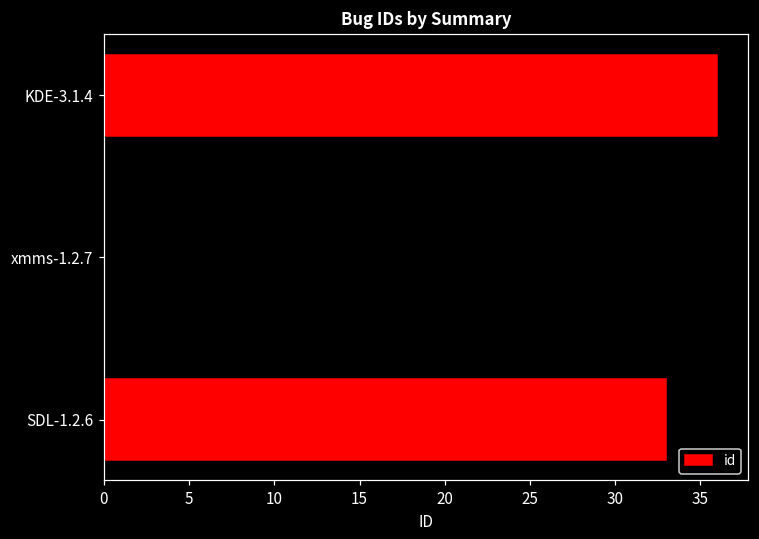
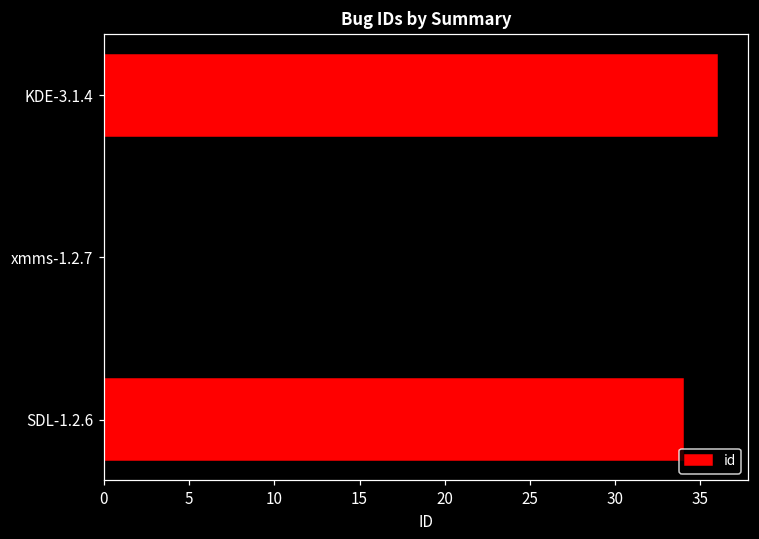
  {
    "KDE-3.1.4": 36,
    "xmms-1.2.7": 34,
-   "SDL-1.2.6": 33
+   "SDL-1.2.6": 34
  }
